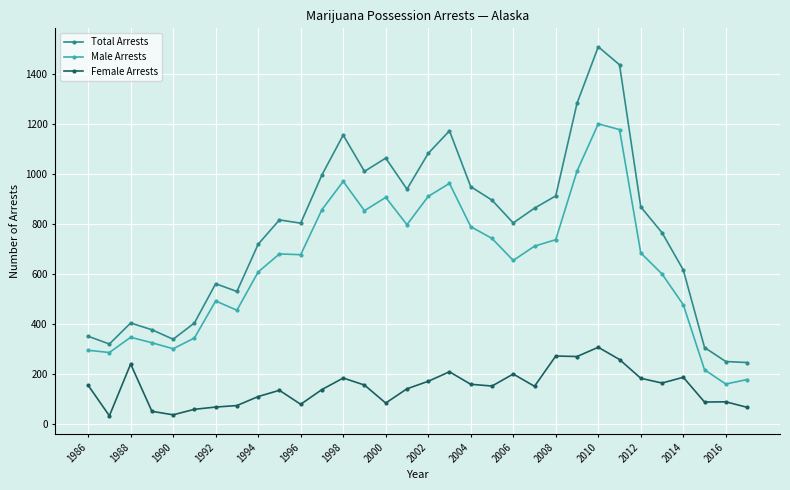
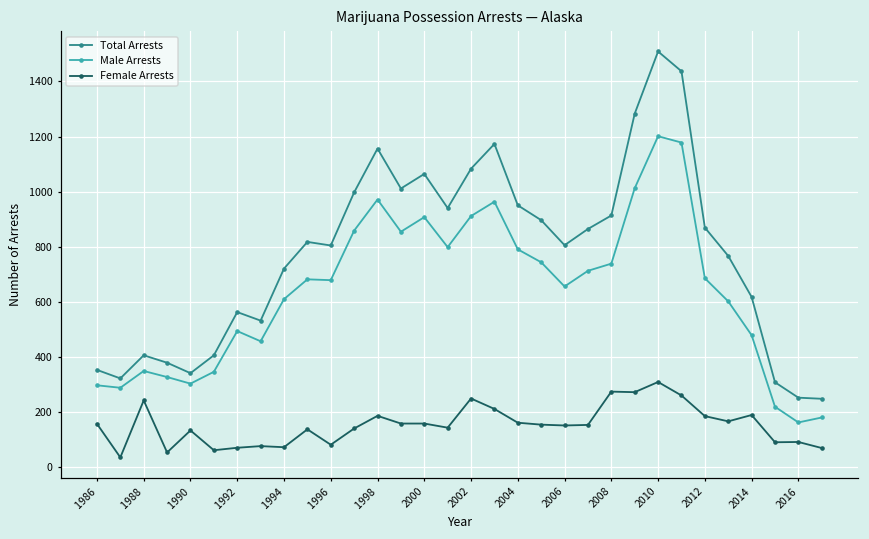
  {
    "Female Arrests": {
      "1986": 160,
      "1988": 240,
-     "1990": 40,
+     "1990": 130,
      "1992": 70,
-     "1994": 110,
+     "1994": 70,
      "1996": 80,
      "1998": 190,
-     "2000": 90,
-     "2002": 170,
+     "2000": 160,
+     "2002": 250,
      "2004": 160,
-     "2006": 200,
+     "2006": 150,
      "2008": 270,
      "2010": 310,
      "2012": 180,
      "2014": 190,
      "2016": 90
    }
  }
